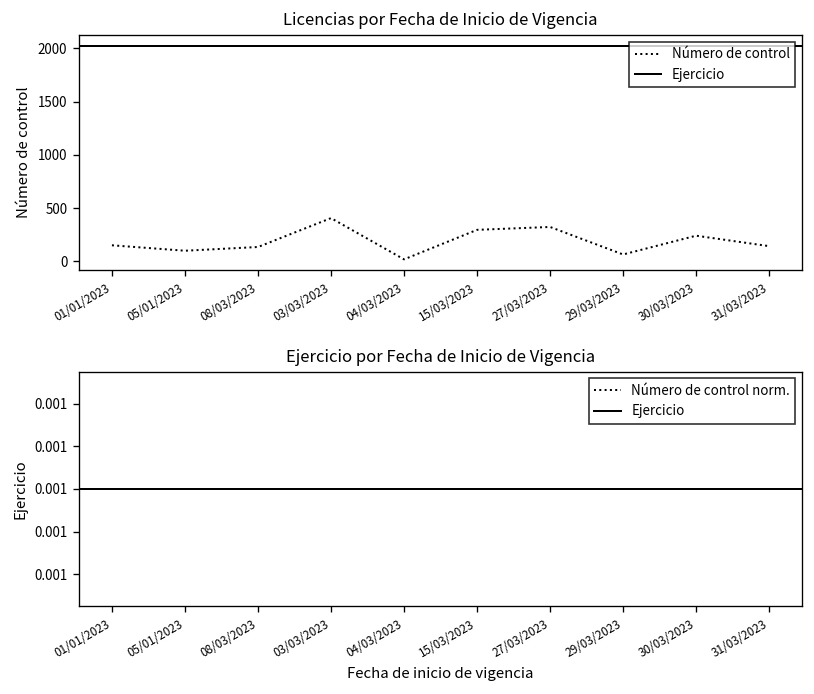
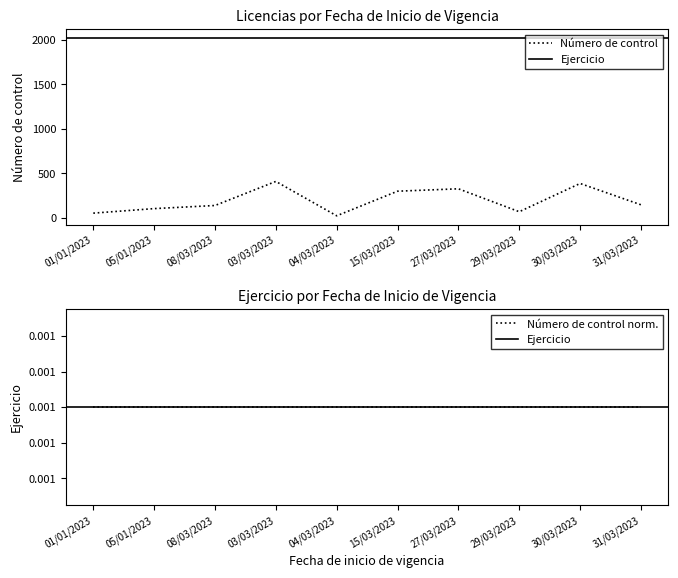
  {
    "Licencias por Fecha de Inicio de Vigencia": {
-     "01/01/2023": 200,
+     "01/01/2023": 100,
      "05/01/2023": 100,
      "08/03/2023": 100,
      "03/03/2023": 400,
      "04/03/2023": 0,
      "15/03/2023": 300,
      "27/03/2023": 300,
      "29/03/2023": 100,
-     "30/03/2023": 200,
+     "30/03/2023": 400,
      "31/03/2023": 100
    }
  }
